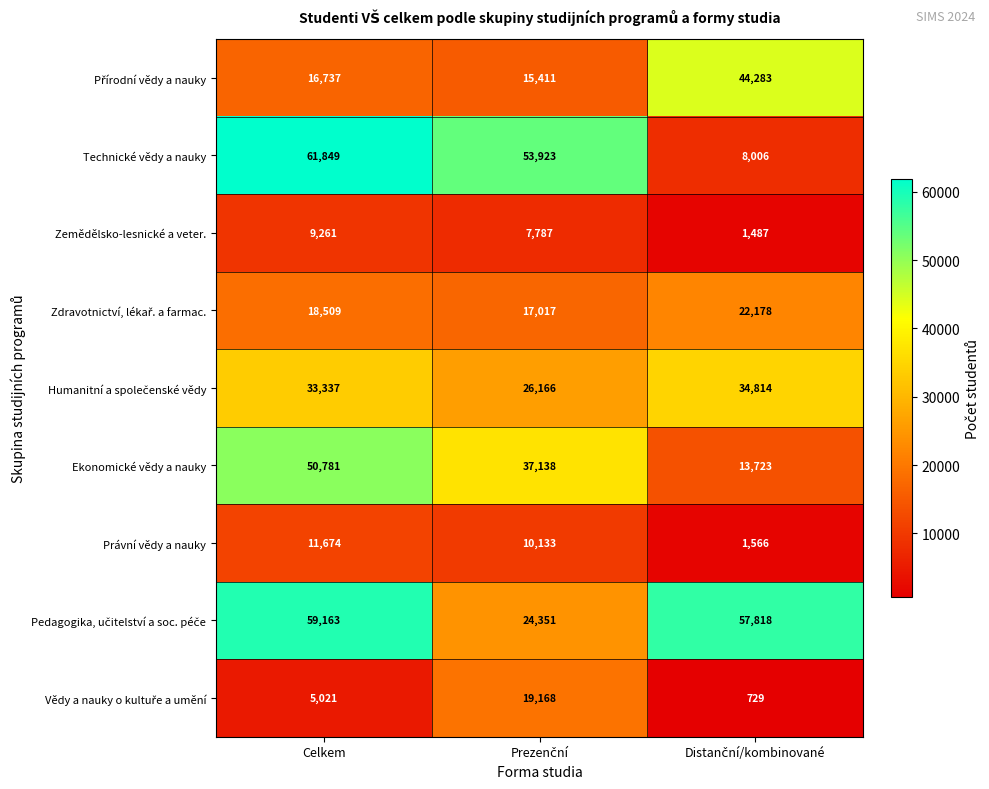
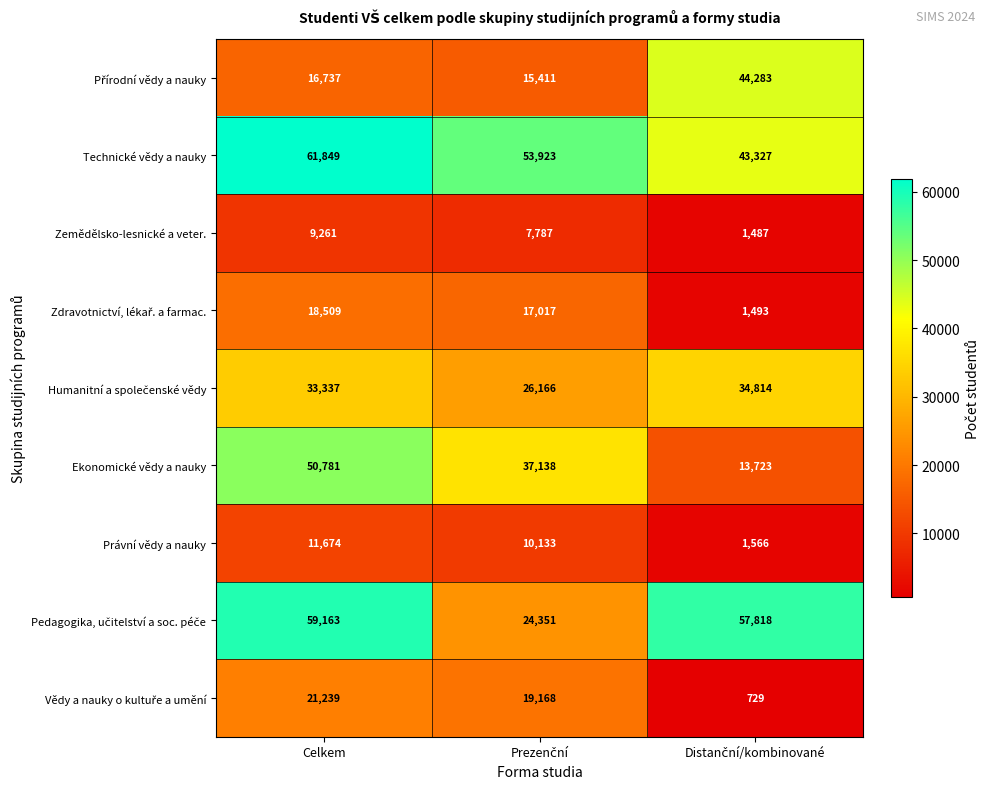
  {
    "Přírodní vědy a nauky": {
      "Celkem": "16,737",
      "Prezenční": "15,411",
      "Distanční/kombinované": "44,283"
    },
    "Technické vědy a nauky": {
      "Celkem": "61,849",
      "Prezenční": "53,923",
-     "Distanční/kombinované": "8,006"
+     "Distanční/kombinované": "43,327"
    },
    "Zemědělsko-lesnické a veter.": {
      "Celkem": "9,261",
      "Prezenční": "7,787",
      "Distanční/kombinované": "1,487"
    },
    "Zdravotnictví, lékař. a farmac.": {
      "Celkem": "18,509",
      "Prezenční": "17,017",
-     "Distanční/kombinované": "22,178"
+     "Distanční/kombinované": "1,493"
    },
    "Humanitní a společenské vědy": {
      "Celkem": "33,337",
      "Prezenční": "26,166",
      "Distanční/kombinované": "34,814"
    },
    "Ekonomické vědy a nauky": {
      "Celkem": "50,781",
      "Prezenční": "37,138",
      "Distanční/kombinované": "13,723"
    },
    "Právní vědy a nauky": {
      "Celkem": "11,674",
      "Prezenční": "10,133",
      "Distanční/kombinované": "1,566"
    },
    "Pedagogika, učitelství a soc. péče": {
      "Celkem": "59,163",
      "Prezenční": "24,351",
      "Distanční/kombinované": "57,818"
    },
    "Vědy a nauky o kultuře a umění": {
-     "Celkem": "5,021",
+     "Celkem": "21,239",
      "Prezenční": "19,168",
      "Distanční/kombinované": "729"
    }
  }
